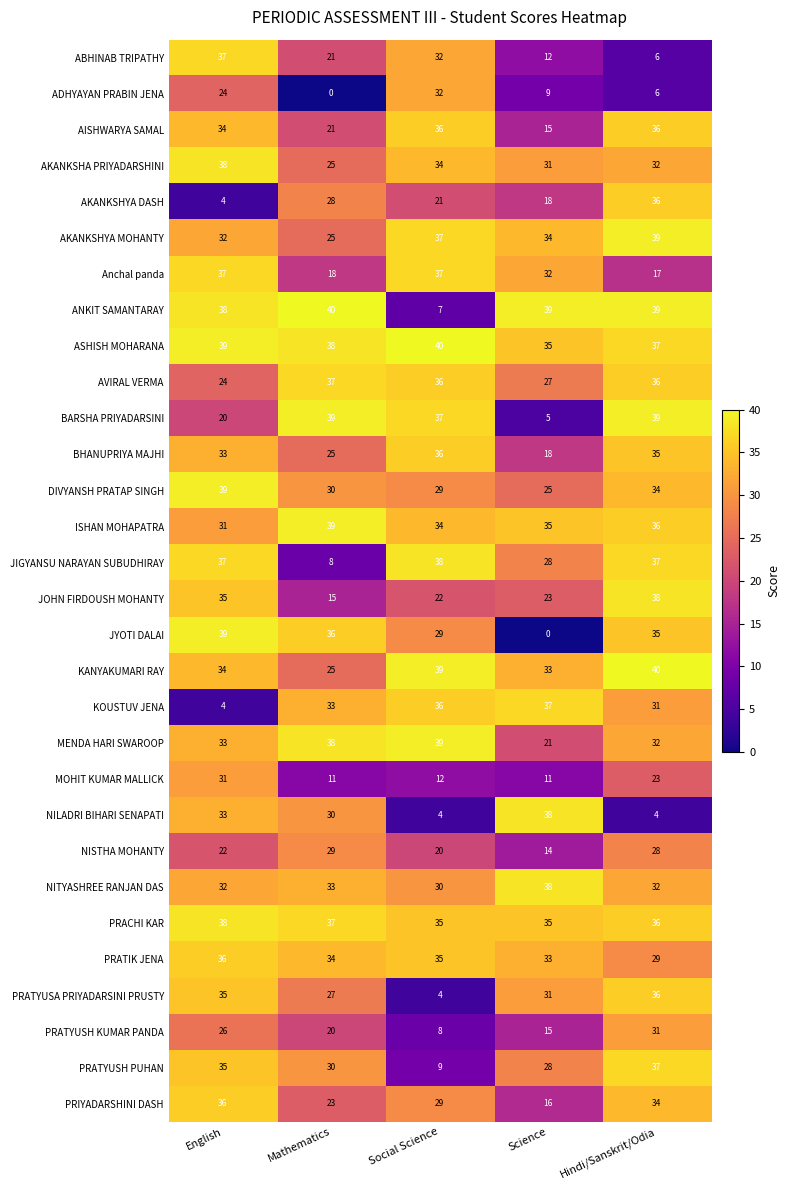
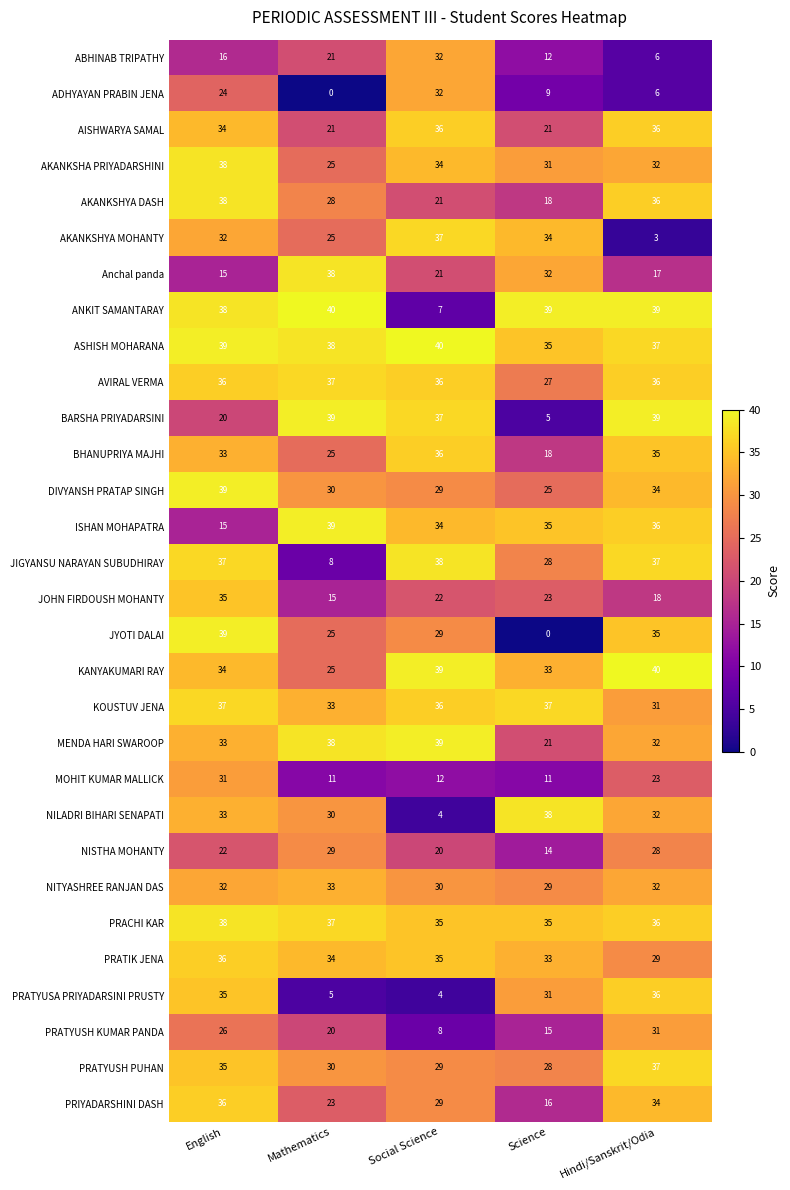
  {
    "ABHINAB TRIPATHY": {
-     "English": 37,
+     "English": 16,
      "Mathematics": 21,
      "Social Science": 32,
      "Science": 12,
      "Hindi/Sanskrit/Odia": 6
    },
    "ADHYAYAN PRABIN JENA": {
      "English": 24,
      "Mathematics": 0,
      "Social Science": 32,
      "Science": 9,
      "Hindi/Sanskrit/Odia": 6
    },
    "AISHWARYA SAMAL": {
      "English": 34,
      "Mathematics": 21,
      "Social Science": 36,
-     "Science": 15,
+     "Science": 21,
      "Hindi/Sanskrit/Odia": 36
    },
    "AKANKSHA PRIYADARSHINI": {
      "English": 38,
      "Mathematics": 25,
      "Social Science": 34,
      "Science": 31,
      "Hindi/Sanskrit/Odia": 32
    },
    "AKANKSHYA DASH": {
-     "English": 4,
+     "English": 38,
      "Mathematics": 28,
      "Social Science": 21,
      "Science": 18,
      "Hindi/Sanskrit/Odia": 36
    },
    "AKANKSHYA MOHANTY": {
      "English": 32,
      "Mathematics": 25,
      "Social Science": 37,
      "Science": 34,
-     "Hindi/Sanskrit/Odia": 39
+     "Hindi/Sanskrit/Odia": 3
    },
    "Anchal panda": {
-     "English": 37,
-     "Mathematics": 18,
-     "Social Science": 37,
+     "English": 15,
+     "Mathematics": 38,
+     "Social Science": 21,
      "Science": 32,
      "Hindi/Sanskrit/Odia": 17
    },
    "ANKIT SAMANTARAY": {
      "English": 38,
      "Mathematics": 40,
      "Social Science": 7,
      "Science": 39,
      "Hindi/Sanskrit/Odia": 39
    },
    "ASHISH MOHARANA": {
      "English": 39,
      "Mathematics": 38,
      "Social Science": 40,
      "Science": 35,
      "Hindi/Sanskrit/Odia": 37
    },
    "AVIRAL VERMA": {
-     "English": 24,
+     "English": 36,
      "Mathematics": 37,
      "Social Science": 36,
      "Science": 27,
      "Hindi/Sanskrit/Odia": 36
    },
    "BARSHA PRIYADARSINI": {
      "English": 20,
      "Mathematics": 39,
      "Social Science": 37,
      "Science": 5,
      "Hindi/Sanskrit/Odia": 39
    },
    "BHANUPRIYA MAJHI": {
      "English": 33,
      "Mathematics": 25,
      "Social Science": 36,
      "Science": 18,
      "Hindi/Sanskrit/Odia": 35
    },
    "DIVYANSH PRATAP SINGH": {
      "English": 39,
      "Mathematics": 30,
      "Social Science": 29,
      "Science": 25,
      "Hindi/Sanskrit/Odia": 34
    },
    "ISHAN MOHAPATRA": {
-     "English": 31,
+     "English": 15,
      "Mathematics": 39,
      "Social Science": 34,
      "Science": 35,
      "Hindi/Sanskrit/Odia": 36
    },
    "JIGYANSU NARAYAN SUBUDHIRAY": {
      "English": 37,
      "Mathematics": 8,
      "Social Science": 38,
      "Science": 28,
      "Hindi/Sanskrit/Odia": 37
    },
    "JOHN FIRDOUSH MOHANTY": {
      "English": 35,
      "Mathematics": 15,
      "Social Science": 22,
      "Science": 23,
-     "Hindi/Sanskrit/Odia": 38
+     "Hindi/Sanskrit/Odia": 18
    },
    "JYOTI DALAI": {
      "English": 39,
-     "Mathematics": 36,
+     "Mathematics": 25,
      "Social Science": 29,
      "Science": 0,
      "Hindi/Sanskrit/Odia": 35
    },
    "KANYAKUMARI RAY": {
      "English": 34,
      "Mathematics": 25,
      "Social Science": 39,
      "Science": 33,
      "Hindi/Sanskrit/Odia": 40
    },
    "KOUSTUV JENA": {
-     "English": 4,
+     "English": 37,
      "Mathematics": 33,
      "Social Science": 36,
      "Science": 37,
      "Hindi/Sanskrit/Odia": 31
    },
    "MENDA HARI SWAROOP": {
      "English": 33,
      "Mathematics": 38,
      "Social Science": 39,
      "Science": 21,
      "Hindi/Sanskrit/Odia": 32
    },
    "MOHIT KUMAR MALLICK": {
      "English": 31,
      "Mathematics": 11,
      "Social Science": 12,
      "Science": 11,
      "Hindi/Sanskrit/Odia": 23
    },
    "NILADRI BIHARI SENAPATI": {
      "English": 33,
      "Mathematics": 30,
      "Social Science": 4,
      "Science": 38,
-     "Hindi/Sanskrit/Odia": 4
+     "Hindi/Sanskrit/Odia": 32
    },
    "NISTHA MOHANTY": {
      "English": 22,
      "Mathematics": 29,
      "Social Science": 20,
      "Science": 14,
      "Hindi/Sanskrit/Odia": 28
    },
    "NITYASHREE RANJAN DAS": {
      "English": 32,
      "Mathematics": 33,
      "Social Science": 30,
-     "Science": 38,
+     "Science": 29,
      "Hindi/Sanskrit/Odia": 32
    },
    "PRACHI KAR": {
      "English": 38,
      "Mathematics": 37,
      "Social Science": 35,
      "Science": 35,
      "Hindi/Sanskrit/Odia": 36
    },
    "PRATIK JENA": {
      "English": 36,
      "Mathematics": 34,
      "Social Science": 35,
      "Science": 33,
      "Hindi/Sanskrit/Odia": 29
    },
    "PRATYUSA PRIYADARSINI PRUSTY": {
      "English": 35,
-     "Mathematics": 27,
+     "Mathematics": 5,
      "Social Science": 4,
      "Science": 31,
      "Hindi/Sanskrit/Odia": 36
    },
    "PRATYUSH KUMAR PANDA": {
      "English": 26,
      "Mathematics": 20,
      "Social Science": 8,
      "Science": 15,
      "Hindi/Sanskrit/Odia": 31
    },
    "PRATYUSH PUHAN": {
      "English": 35,
      "Mathematics": 30,
-     "Social Science": 9,
+     "Social Science": 29,
      "Science": 28,
      "Hindi/Sanskrit/Odia": 37
    },
    "PRIYADARSHINI DASH": {
      "English": 36,
      "Mathematics": 23,
      "Social Science": 29,
      "Science": 16,
      "Hindi/Sanskrit/Odia": 34
    }
  }
